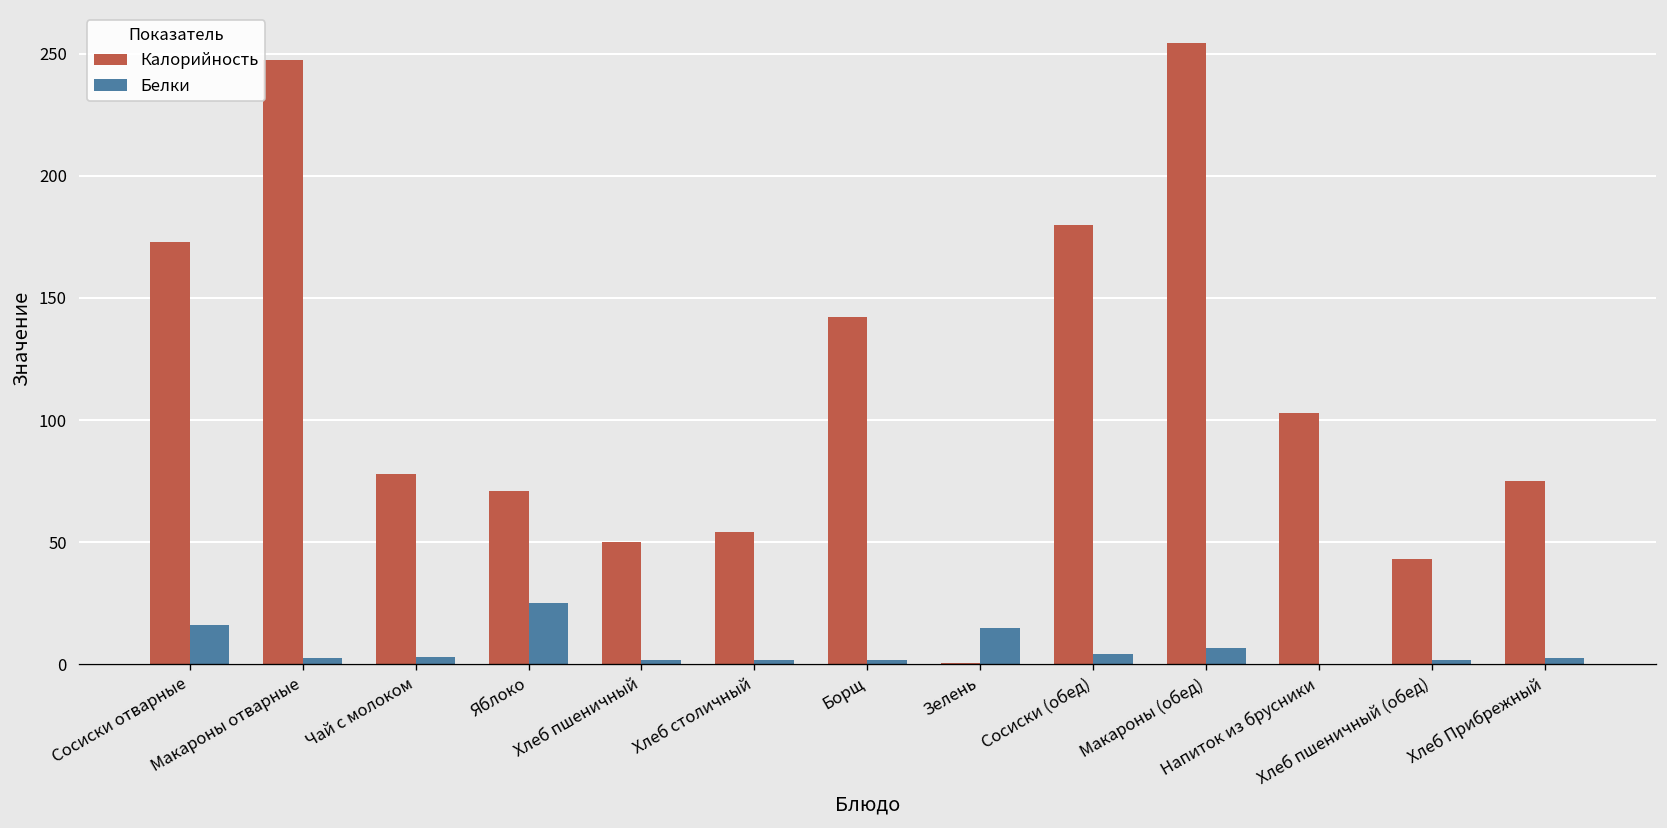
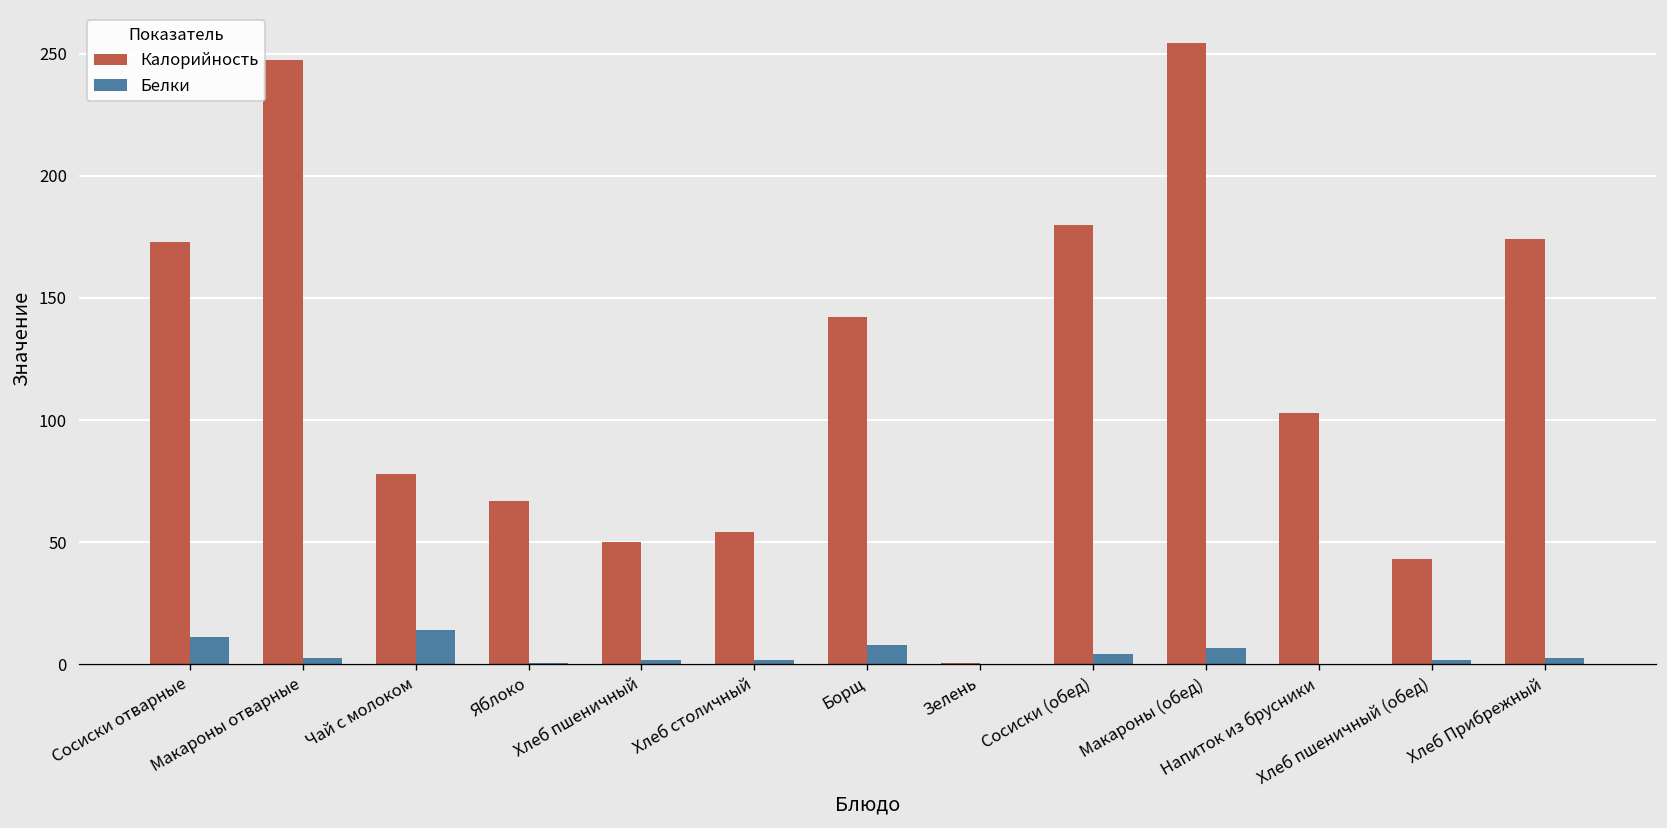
  {
    "Калорийность": {
      "Сосиски отварные": 173,
      "Макароны отварные": 247,
      "Чай с молоком": 78,
-     "Яблоко": 71,
+     "Яблоко": 67,
      "Хлеб пшеничный": 50,
      "Хлеб столичный": 54,
      "Борщ": 142,
      "Сосиски (обед)": 180,
      "Макароны (обед)": 254,
      "Напиток из брусники": 103,
      "Хлеб пшеничный (обед)": 43,
-     "Хлеб Прибрежный": 75
+     "Хлеб Прибрежный": 174
    },
    "Белки": {
-     "Сосиски отварные": 16,
+     "Сосиски отварные": 11,
      "Макароны отварные": 3,
-     "Чай с молоком": 3,
-     "Яблоко": 25,
+     "Чай с молоком": 14,
+     "Яблоко": 1,
      "Хлеб пшеничный": 2,
      "Хлеб столичный": 2,
-     "Борщ": 2,
-     "Зелень": 15,
+     "Борщ": 8,
+     "Зелень": 0,
      "Сосиски (обед)": 4,
      "Макароны (обед)": 7,
      "Хлеб пшеничный (обед)": 2,
      "Хлеб Прибрежный": 2
    }
  }
